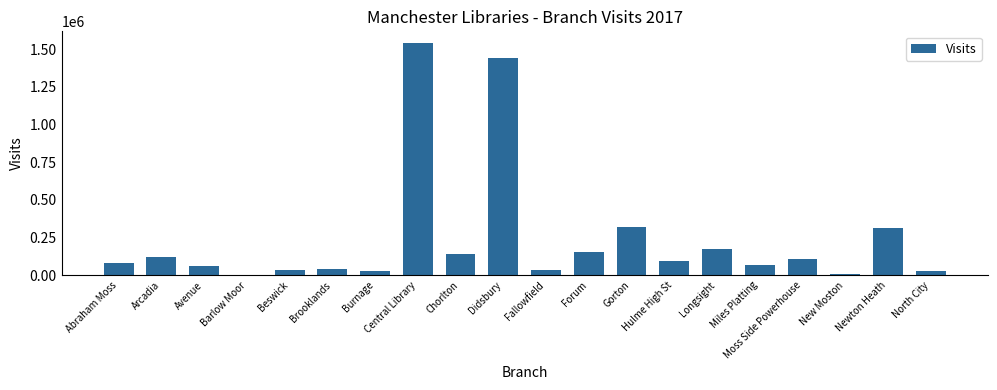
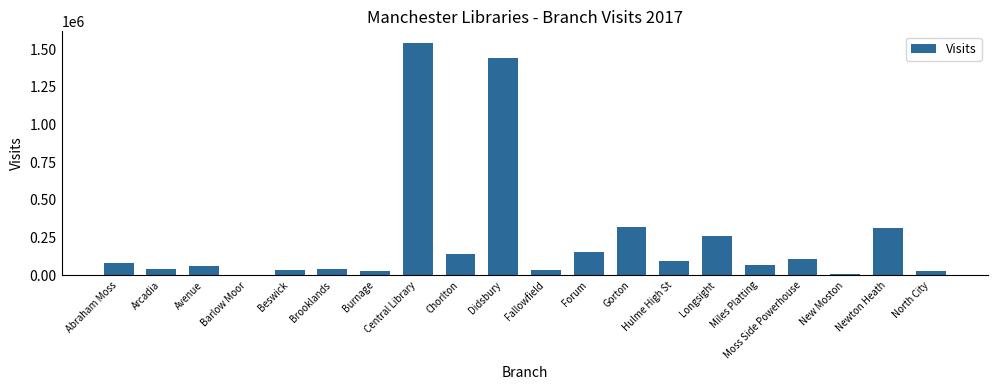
  {
    "Abraham Moss": 80000,
-   "Arcadia": 120000,
+   "Arcadia": 40000,
    "Avenue": 60000,
    "Beswick": 30000,
    "Brooklands": 40000,
    "Burnage": 20000,
    "Central Library": 1540000,
    "Chorlton": 140000,
    "Didsbury": 1440000,
    "Fallowfield": 40000,
    "Forum": 150000,
    "Gorton": 320000,
    "Hulme High St": 90000,
-   "Longsight": 180000,
+   "Longsight": 260000,
    "Miles Platting": 70000,
    "Moss Side Powerhouse": 110000,
    "Newton Heath": 320000,
    "North City": 30000
  }
